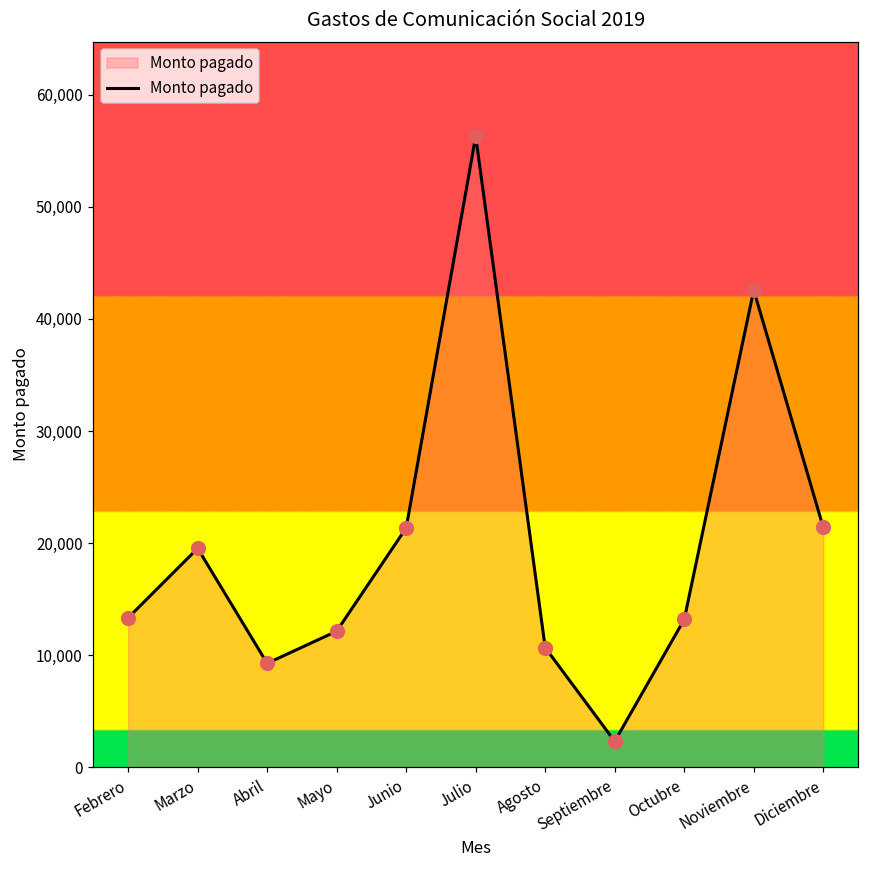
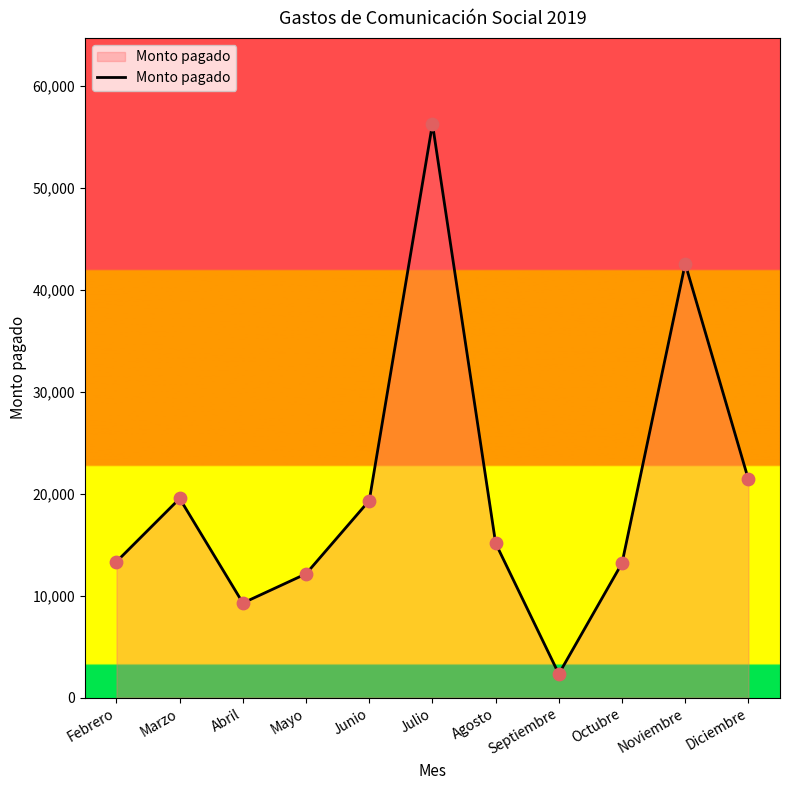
  {
    "Febrero": "13,300",
    "Marzo": "19,500",
    "Abril": "9,300",
    "Mayo": "12,100",
-   "Junio": "21,400",
+   "Junio": "19,300",
    "Julio": "56,300",
-   "Agosto": "10,700",
+   "Agosto": "15,100",
    "Septiembre": "2,300",
    "Octubre": "13,200",
    "Noviembre": "42,600",
    "Diciembre": "21,400"
  }
